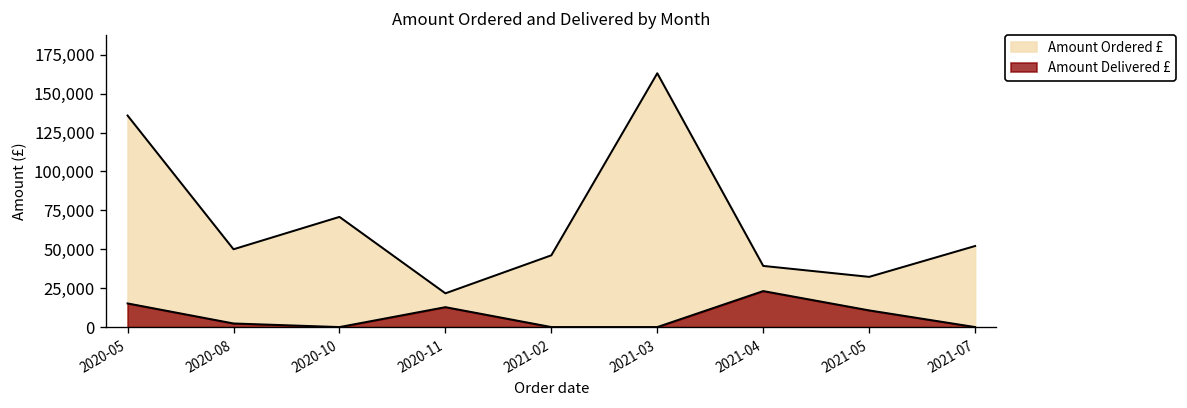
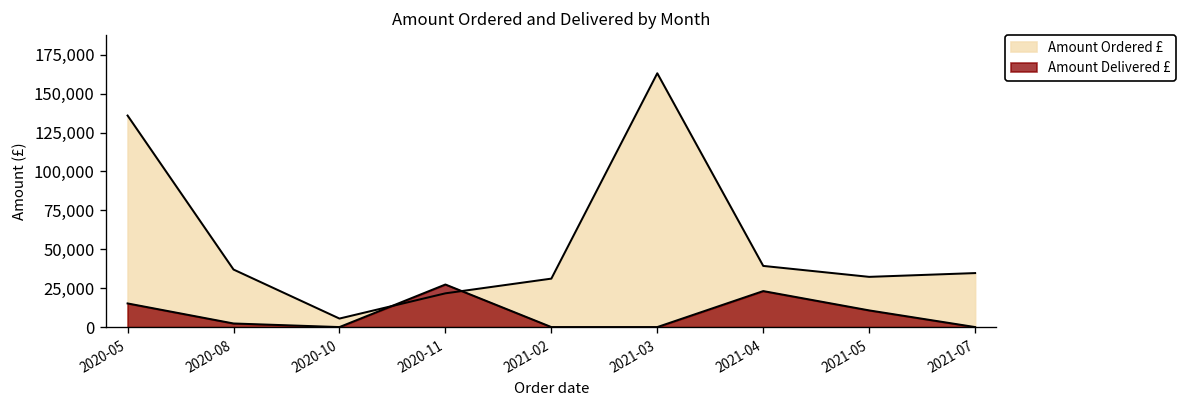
  {
    "Amount Ordered £": {
      "2020-05": "136,000",
-     "2020-08": "50,000",
-     "2020-10": "71,000",
+     "2020-08": "37,000",
+     "2020-10": "5,000",
      "2020-11": "22,000",
-     "2021-02": "46,000",
+     "2021-02": "31,000",
      "2021-03": "163,000",
      "2021-04": "39,000",
      "2021-05": "32,000",
-     "2021-07": "52,000"
+     "2021-07": "35,000"
    },
    "Amount Delivered £": {
      "2020-05": "15,000",
      "2020-08": "2,000",
      "2020-10": "0",
-     "2020-11": "13,000",
+     "2020-11": "27,000",
      "2021-02": "0",
      "2021-03": "0",
      "2021-04": "23,000",
      "2021-05": "11,000",
      "2021-07": "0"
    }
  }
